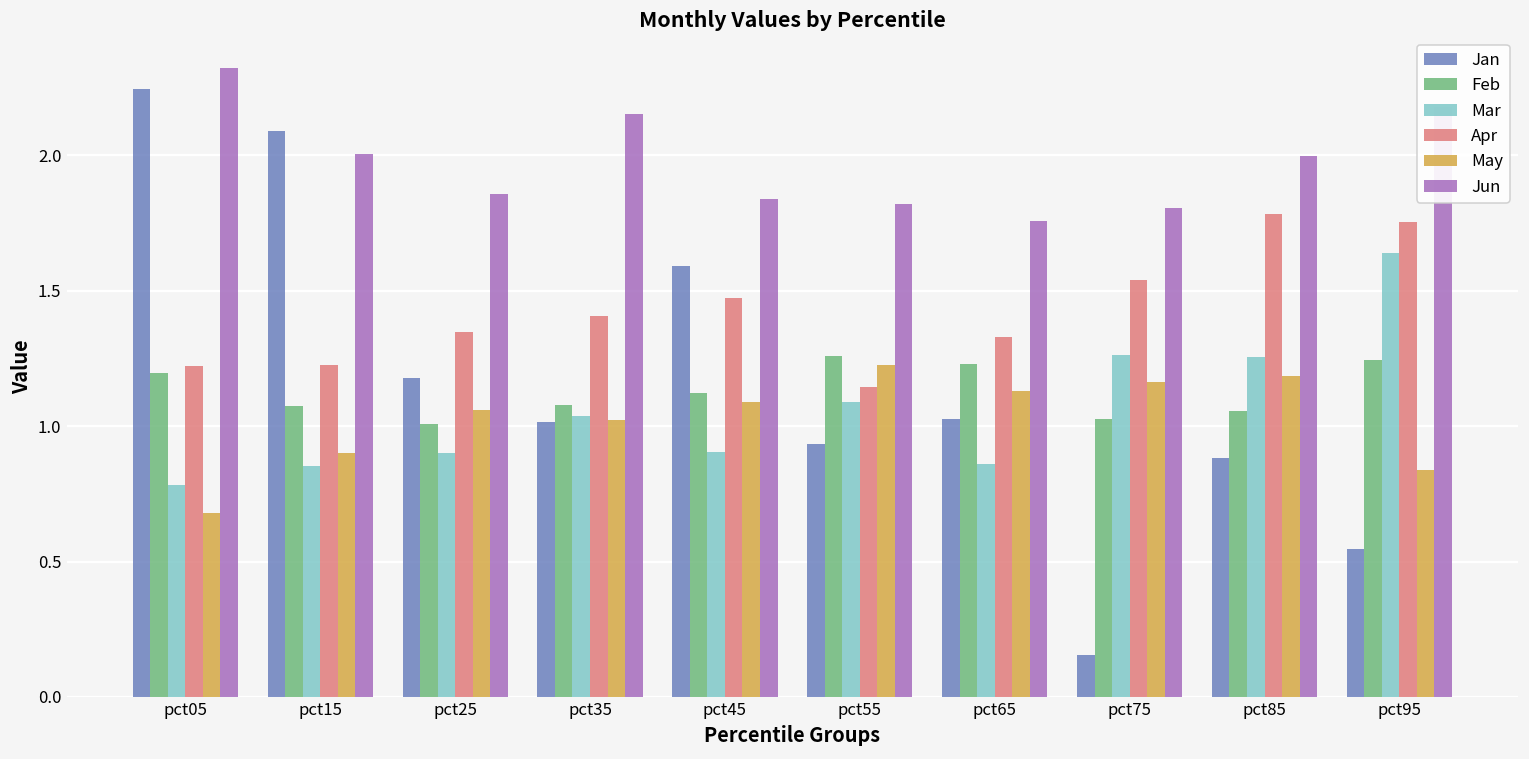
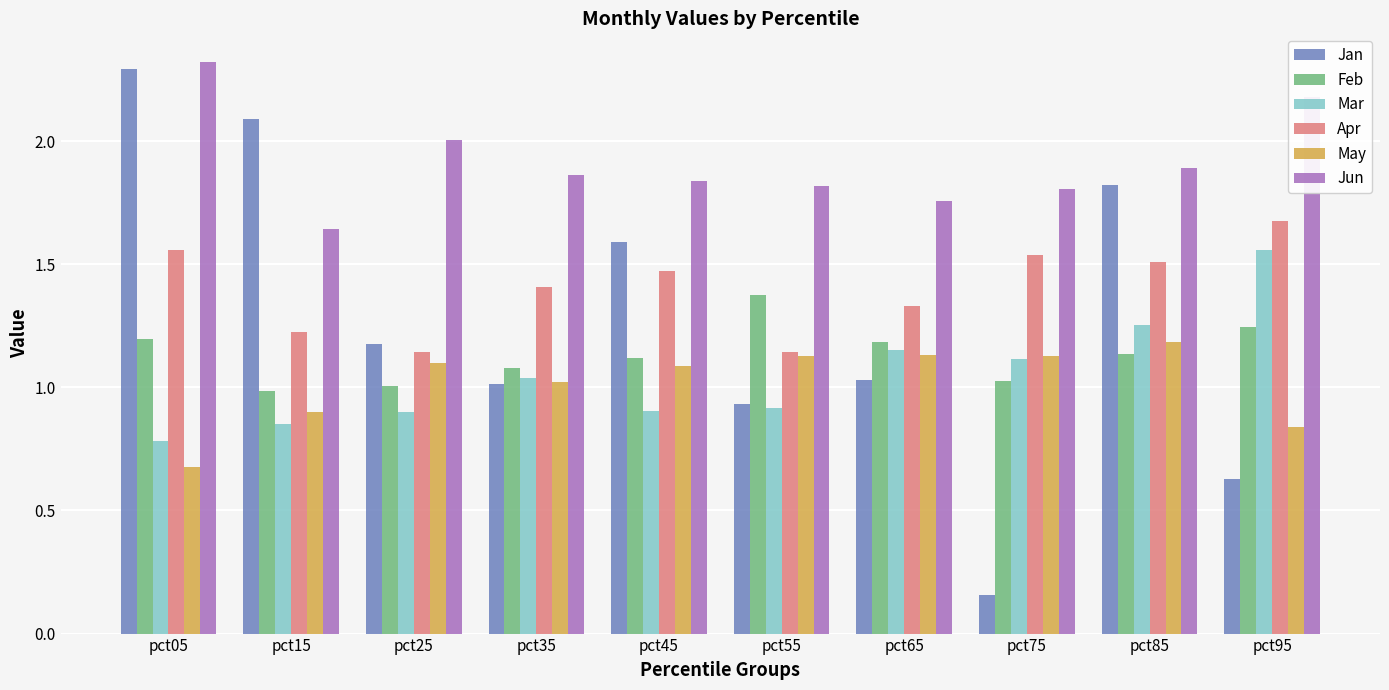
  {
    "Jan": {
-     "pct05": 2.24,
+     "pct05": 2.29,
      "pct15": 2.09,
      "pct25": 1.18,
      "pct35": 1.01,
      "pct45": 1.59,
      "pct55": 0.93,
      "pct65": 1.03,
      "pct75": 0.16,
-     "pct85": 0.88,
-     "pct95": 0.54
+     "pct85": 1.82,
+     "pct95": 0.63
    },
    "Feb": {
      "pct05": 1.20,
-     "pct15": 1.07,
+     "pct15": 0.99,
      "pct25": 1.01,
      "pct35": 1.08,
      "pct45": 1.12,
-     "pct55": 1.26,
-     "pct65": 1.23,
+     "pct55": 1.38,
+     "pct65": 1.18,
      "pct75": 1.03,
-     "pct85": 1.06,
+     "pct85": 1.14,
      "pct95": 1.25
    },
    "Mar": {
      "pct05": 0.78,
      "pct15": 0.85,
      "pct25": 0.90,
      "pct35": 1.04,
      "pct45": 0.90,
-     "pct55": 1.09,
-     "pct65": 0.86,
-     "pct75": 1.26,
+     "pct55": 0.92,
+     "pct65": 1.15,
+     "pct75": 1.11,
      "pct85": 1.25,
-     "pct95": 1.64
+     "pct95": 1.56
    },
    "Apr": {
-     "pct05": 1.22,
+     "pct05": 1.56,
      "pct15": 1.22,
-     "pct25": 1.35,
+     "pct25": 1.14,
      "pct35": 1.41,
      "pct45": 1.47,
      "pct55": 1.15,
      "pct65": 1.33,
      "pct75": 1.54,
-     "pct85": 1.78,
-     "pct95": 1.76
+     "pct85": 1.51,
+     "pct95": 1.68
    },
    "May": {
      "pct05": 0.68,
      "pct15": 0.90,
-     "pct25": 1.06,
+     "pct25": 1.10,
      "pct35": 1.02,
      "pct45": 1.09,
-     "pct55": 1.23,
+     "pct55": 1.13,
      "pct65": 1.13,
-     "pct75": 1.16,
+     "pct75": 1.13,
      "pct85": 1.19,
      "pct95": 0.84
    },
    "Jun": {
      "pct05": 2.32,
-     "pct15": 2.00,
-     "pct25": 1.86,
-     "pct35": 2.15,
+     "pct15": 1.64,
+     "pct25": 2.01,
+     "pct35": 1.86,
      "pct45": 1.84,
      "pct55": 1.82,
      "pct65": 1.76,
      "pct75": 1.81,
-     "pct85": 2.00
+     "pct85": 1.89
    }
  }
